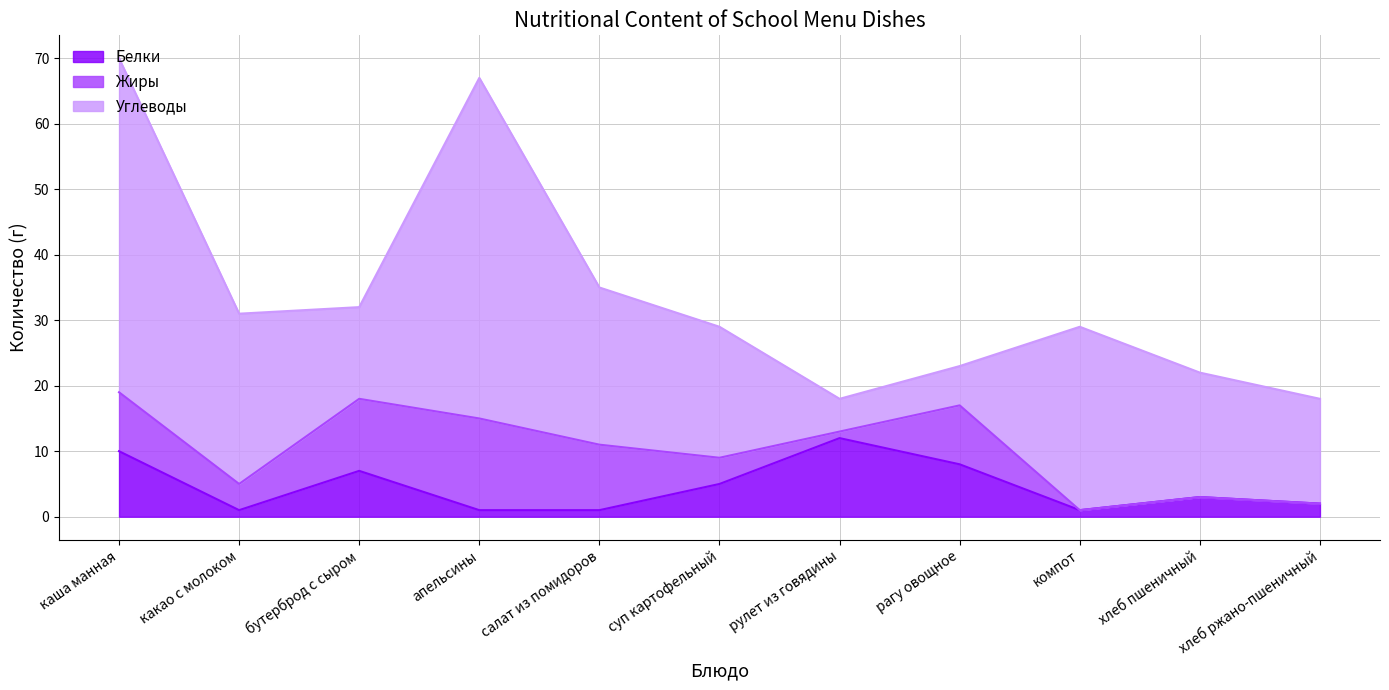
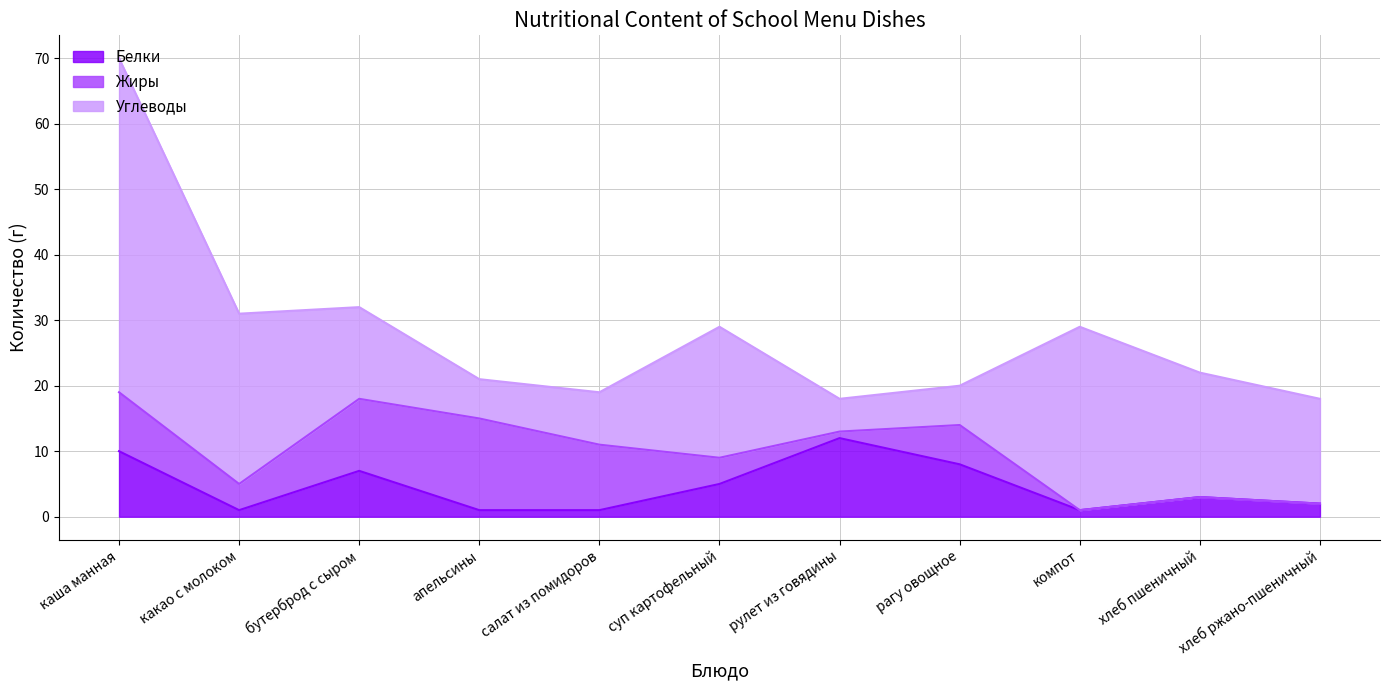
  {
    "Белки": {
      "каша манная": 10,
      "какао с молоком": 1,
      "бутерброд с сыром": 7,
      "апельсины": 1,
      "салат из помидоров": 1,
      "суп картофельный": 5,
      "рулет из говядины": 12,
      "рагу овощное": 8
    },
    "Жиры": {
      "каша манная": 9,
      "какао с молоком": 4,
      "бутерброд с сыром": 11,
      "апельсины": 14,
      "салат из помидоров": 10,
      "суп картофельный": 4,
      "рулет из говядины": 1,
-     "рагу овощное": 9
+     "рагу овощное": 6
    },
    "Углеводы": {
      "каша манная": 51,
      "какао с молоком": 26,
      "бутерброд с сыром": 14,
-     "апельсины": 52,
-     "салат из помидоров": 24,
+     "апельсины": 6,
+     "салат из помидоров": 8,
      "суп картофельный": 20,
      "рулет из говядины": 5,
      "рагу овощное": 6,
      "компот": 28,
      "хлеб пшеничный": 19,
      "хлеб ржано-пшеничный": 16
    }
  }
